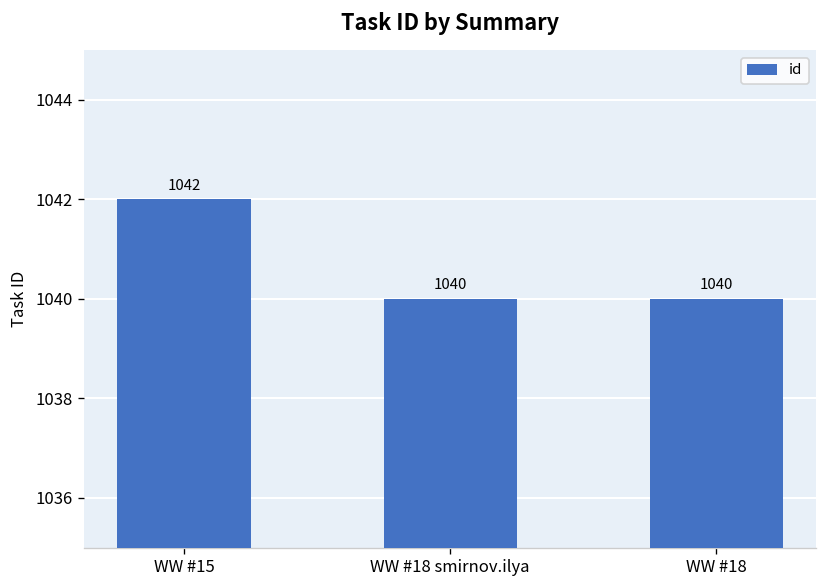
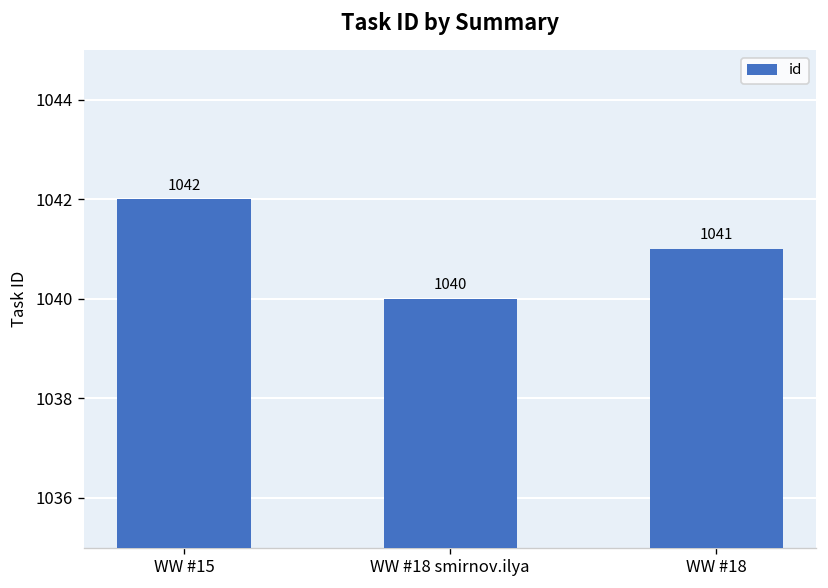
  {
    "WW #15": 1042,
    "WW #18 smirnov.ilya": 1040,
-   "WW #18": 1040
+   "WW #18": 1041
  }
